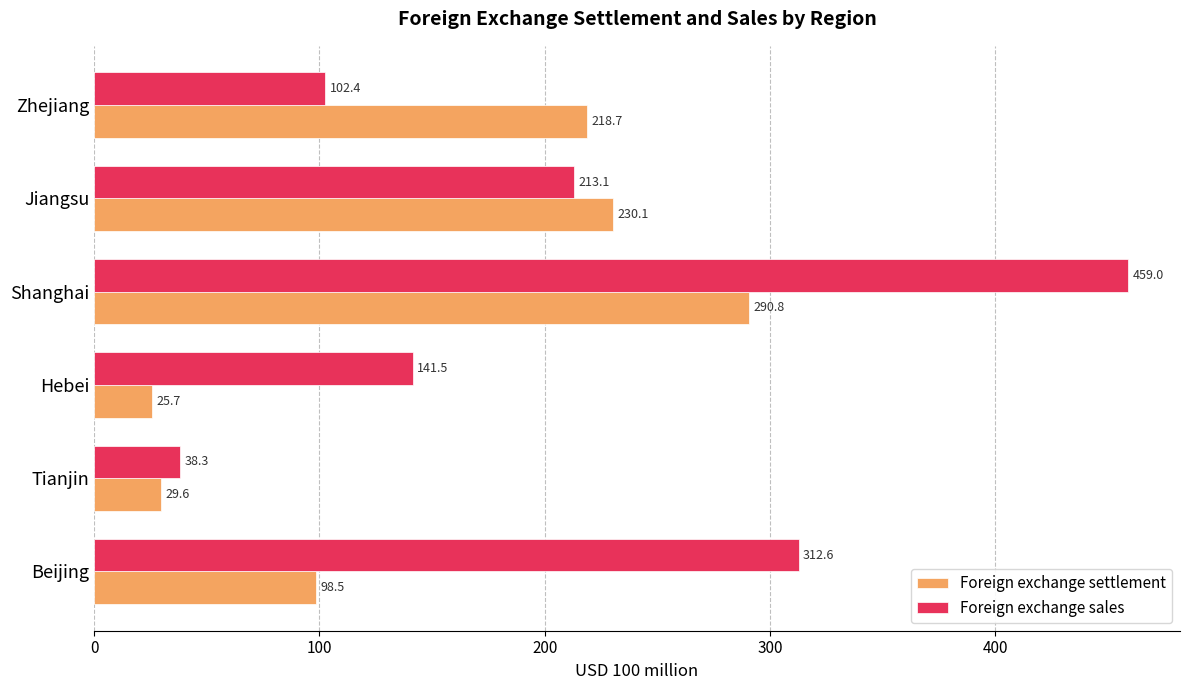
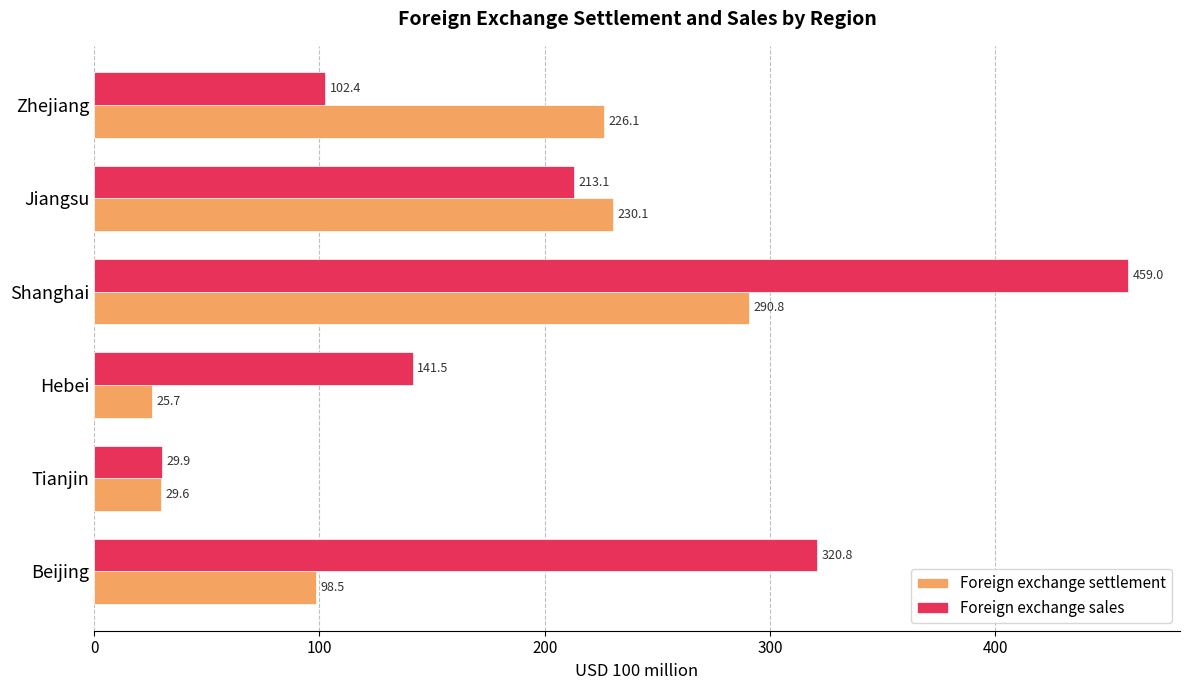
  {
    "Foreign exchange settlement": {
-     "Zhejiang": 218.7,
+     "Zhejiang": 226.1,
      "Jiangsu": 230.1,
      "Shanghai": 290.8,
      "Hebei": 25.7,
      "Tianjin": 29.6,
      "Beijing": 98.5
    },
    "Foreign exchange sales": {
      "Zhejiang": 102.4,
      "Jiangsu": 213.1,
      "Shanghai": 459.0,
      "Hebei": 141.5,
-     "Tianjin": 38.3,
-     "Beijing": 312.6
+     "Tianjin": 29.9,
+     "Beijing": 320.8
    }
  }
